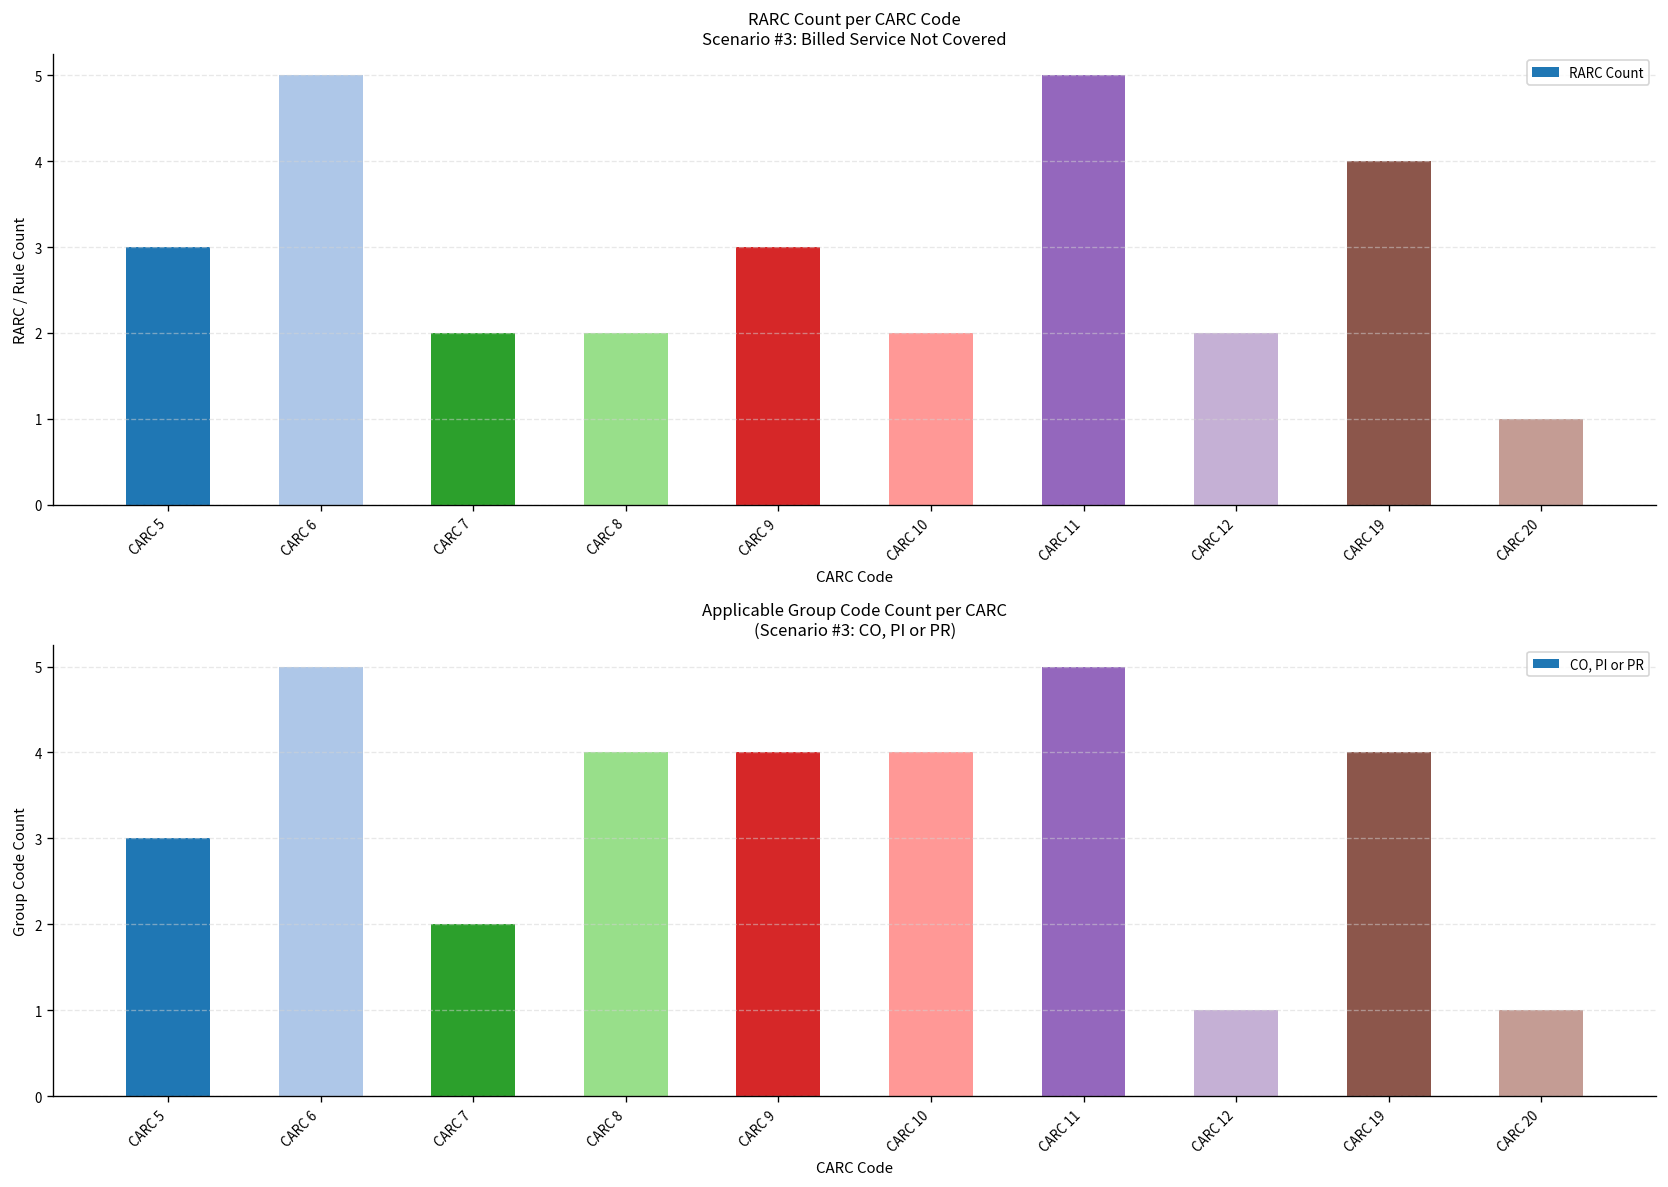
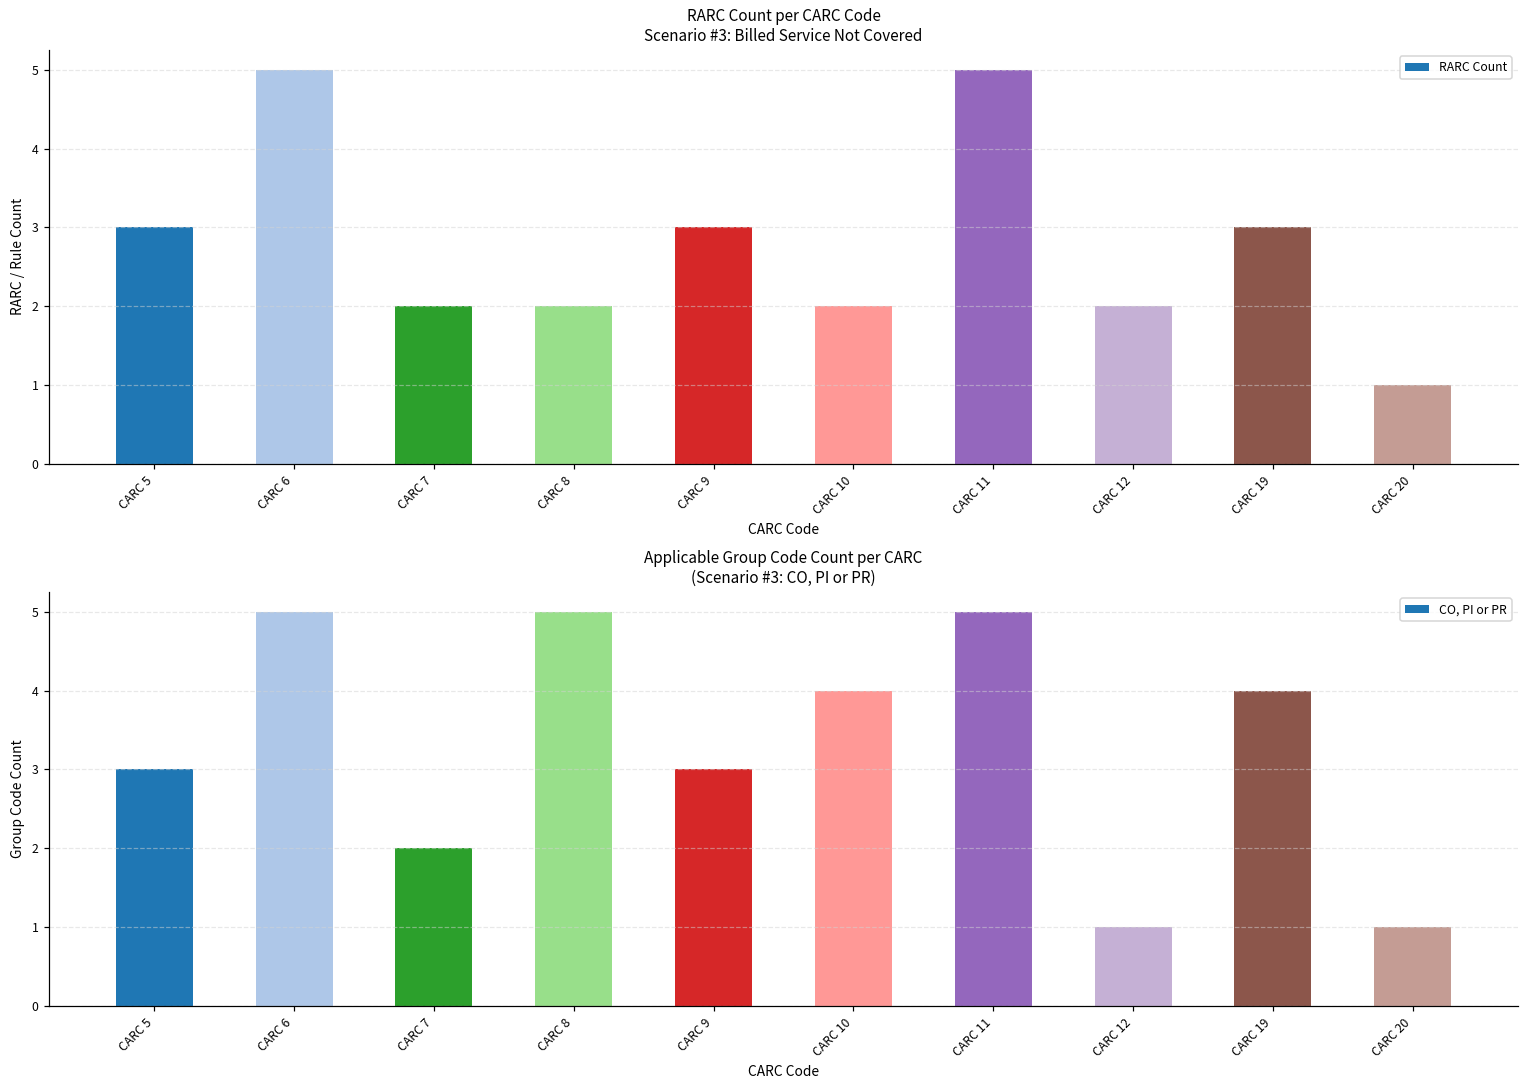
  {
    "RARC Count per CARC Code Scenario #3: Billed Service Not Covered": {
      "CARC 5": 3,
      "CARC 6": 5,
      "CARC 7": 2,
      "CARC 8": 2,
      "CARC 9": 3,
      "CARC 10": 2,
      "CARC 11": 5,
      "CARC 12": 2,
-     "CARC 19": 4,
+     "CARC 19": 3,
      "CARC 20": 1
    },
    "Applicable Group Code Count per CARC (Scenario #3: CO, PI or PR)": {
      "CARC 5": 3,
      "CARC 6": 5,
      "CARC 7": 2,
-     "CARC 8": 4,
-     "CARC 9": 4,
+     "CARC 8": 5,
+     "CARC 9": 3,
      "CARC 10": 4,
      "CARC 11": 5,
      "CARC 12": 1,
      "CARC 19": 4,
      "CARC 20": 1
    }
  }
